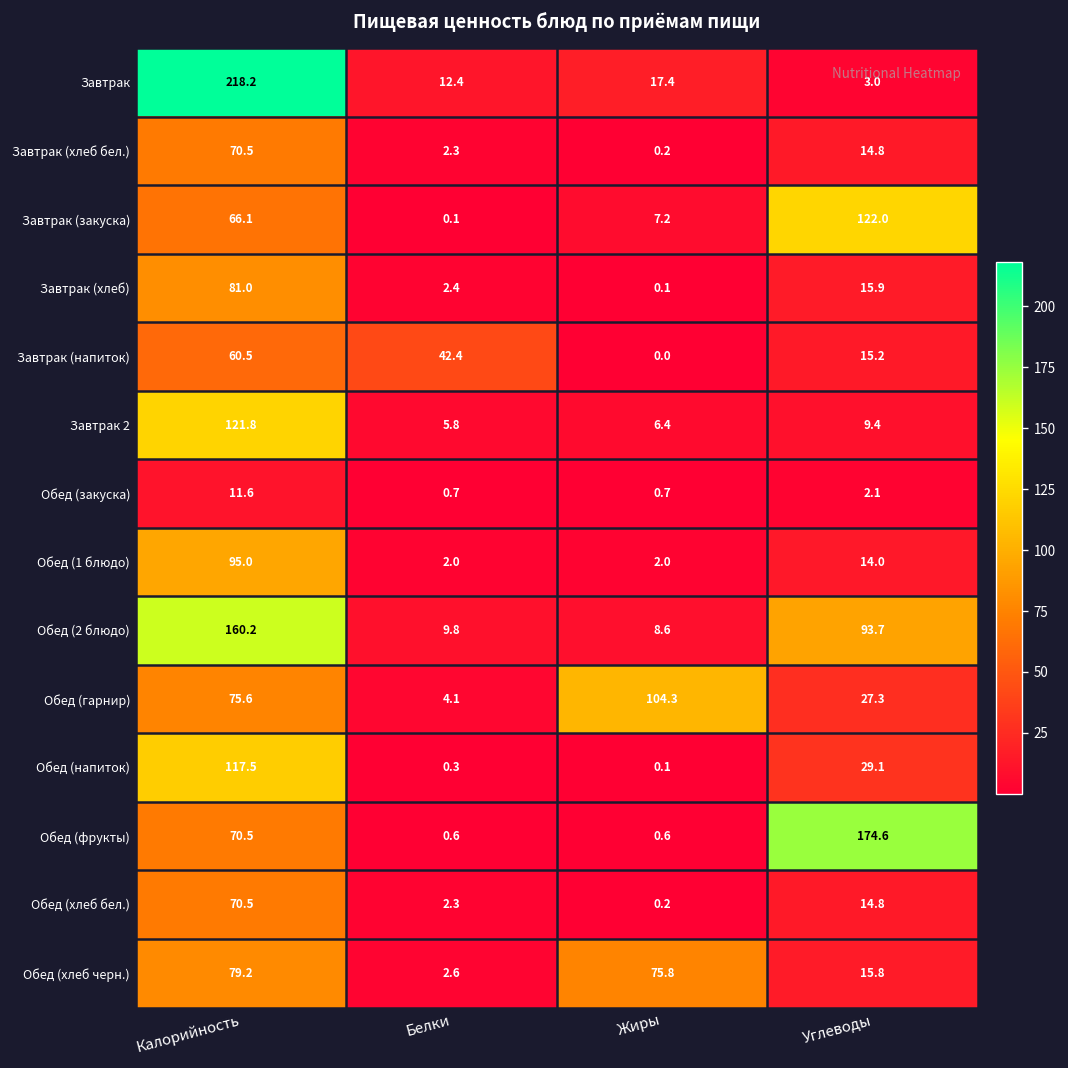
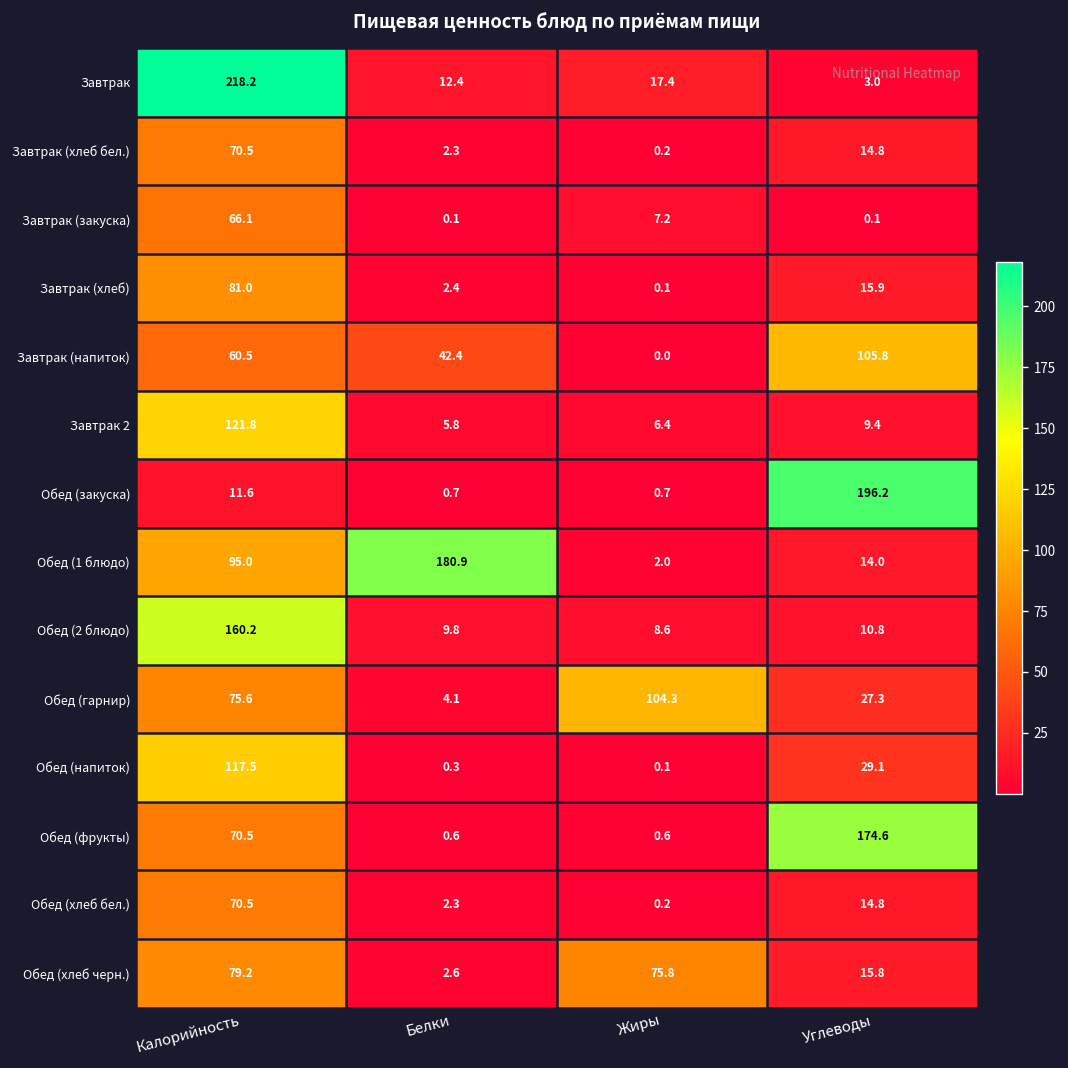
  {
    "Завтрак": {
      "Калорийность": 218.2,
      "Белки": 12.4,
      "Жиры": 17.4
    },
    "Завтрак (хлеб бел.)": {
      "Калорийность": 70.5,
      "Белки": 2.3,
      "Жиры": 0.2,
      "Углеводы": 14.8
    },
    "Завтрак (закуска)": {
      "Калорийность": 66.1,
      "Белки": 0.1,
      "Жиры": 7.2,
-     "Углеводы": 122.0
+     "Углеводы": 0.1
    },
    "Завтрак (хлеб)": {
      "Калорийность": 81.0,
      "Белки": 2.4,
      "Жиры": 0.1,
      "Углеводы": 15.9
    },
    "Завтрак (напиток)": {
      "Калорийность": 60.5,
      "Белки": 42.4,
      "Жиры": 0.0,
-     "Углеводы": 15.2
+     "Углеводы": 105.8
    },
    "Завтрак 2": {
      "Калорийность": 121.8,
      "Белки": 5.8,
      "Жиры": 6.4,
      "Углеводы": 9.4
    },
    "Обед (закуска)": {
      "Калорийность": 11.6,
      "Белки": 0.7,
      "Жиры": 0.7,
-     "Углеводы": 2.1
+     "Углеводы": 196.2
    },
    "Обед (1 блюдо)": {
      "Калорийность": 95.0,
-     "Белки": 2.0,
+     "Белки": 180.9,
      "Жиры": 2.0,
      "Углеводы": 14.0
    },
    "Обед (2 блюдо)": {
      "Калорийность": 160.2,
      "Белки": 9.8,
      "Жиры": 8.6,
-     "Углеводы": 93.7
+     "Углеводы": 10.8
    },
    "Обед (гарнир)": {
      "Калорийность": 75.6,
      "Белки": 4.1,
      "Жиры": 104.3,
      "Углеводы": 27.3
    },
    "Обед (напиток)": {
      "Калорийность": 117.5,
      "Белки": 0.3,
      "Жиры": 0.1,
      "Углеводы": 29.1
    },
    "Обед (фрукты)": {
      "Калорийность": 70.5,
      "Белки": 0.6,
      "Жиры": 0.6,
      "Углеводы": 174.6
    },
    "Обед (хлеб бел.)": {
      "Калорийность": 70.5,
      "Белки": 2.3,
      "Жиры": 0.2,
      "Углеводы": 14.8
    },
    "Обед (хлеб черн.)": {
      "Калорийность": 79.2,
      "Белки": 2.6,
      "Жиры": 75.8,
      "Углеводы": 15.8
    }
  }
